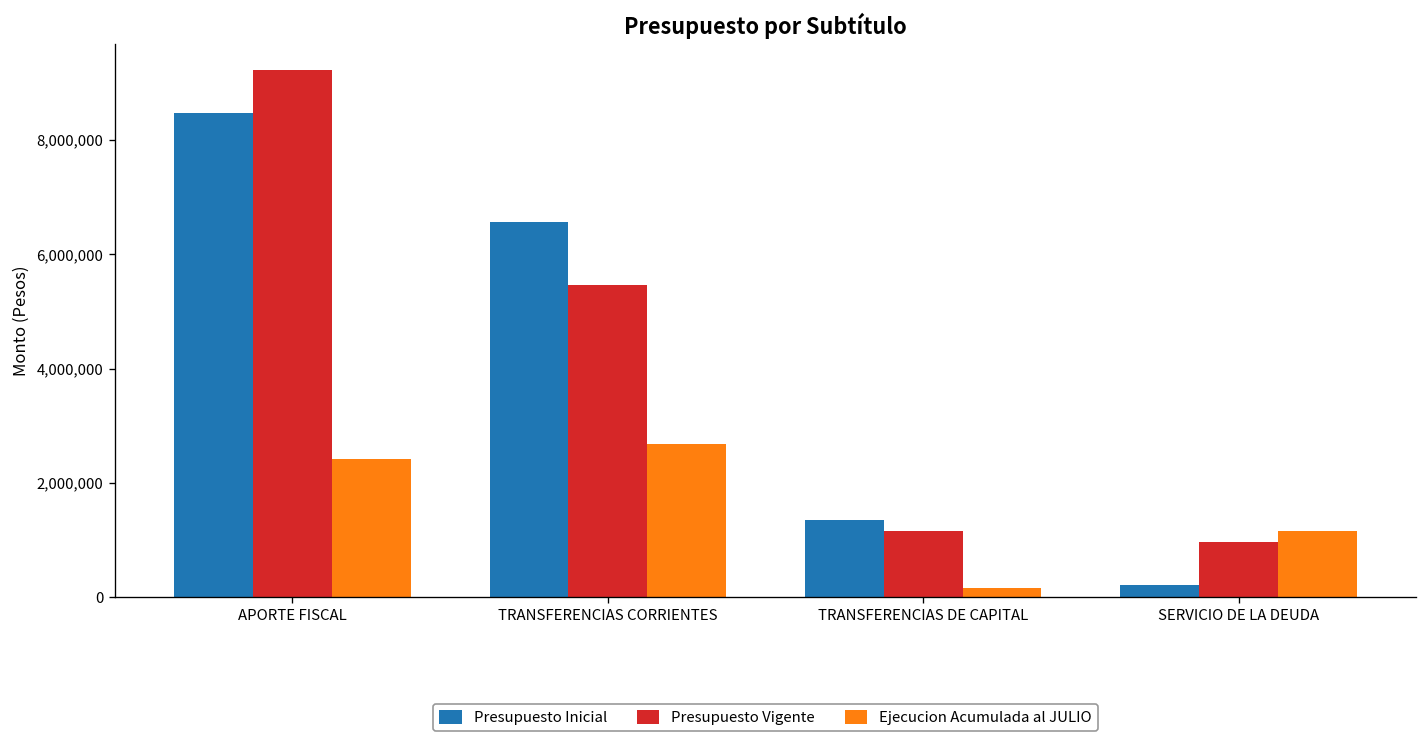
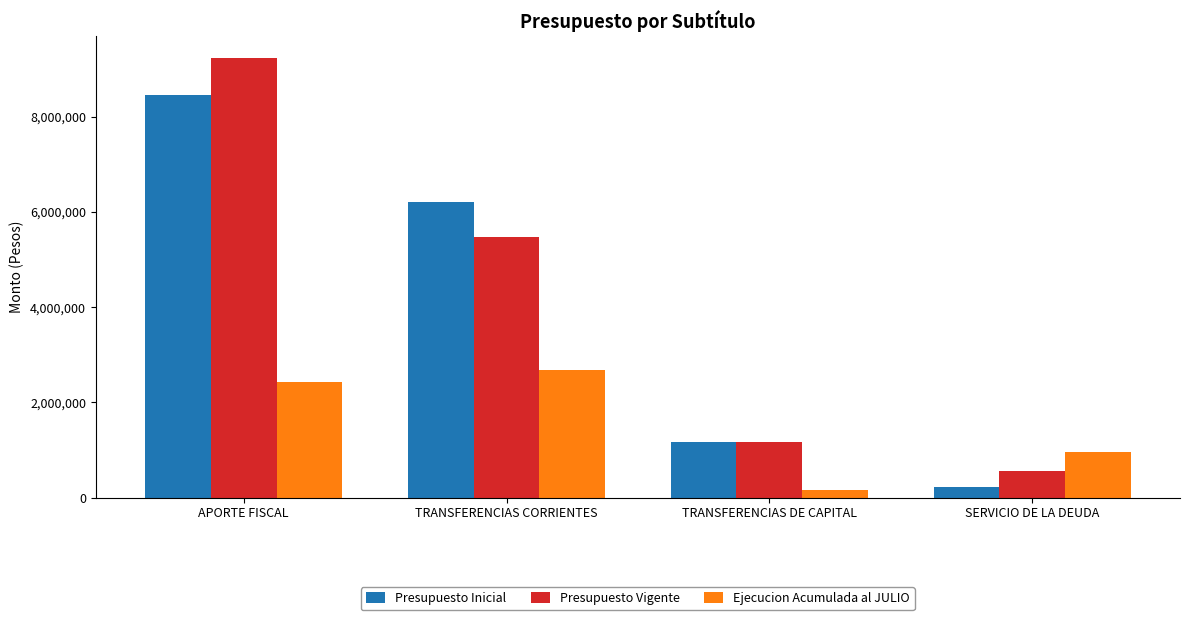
  {
    "Presupuesto Inicial": {
      "APORTE FISCAL": "8,500,000",
-     "TRANSFERENCIAS CORRIENTES": "6,600,000",
-     "TRANSFERENCIAS DE CAPITAL": "1,300,000",
+     "TRANSFERENCIAS CORRIENTES": "6,200,000",
+     "TRANSFERENCIAS DE CAPITAL": "1,200,000",
      "SERVICIO DE LA DEUDA": "200,000"
    },
    "Presupuesto Vigente": {
      "APORTE FISCAL": "9,200,000",
      "TRANSFERENCIAS CORRIENTES": "5,500,000",
      "TRANSFERENCIAS DE CAPITAL": "1,200,000",
-     "SERVICIO DE LA DEUDA": "1,000,000"
+     "SERVICIO DE LA DEUDA": "600,000"
    },
    "Ejecucion Acumulada al JULIO": {
      "APORTE FISCAL": "2,400,000",
      "TRANSFERENCIAS CORRIENTES": "2,700,000",
      "TRANSFERENCIAS DE CAPITAL": "200,000",
-     "SERVICIO DE LA DEUDA": "1,200,000"
+     "SERVICIO DE LA DEUDA": "1,000,000"
    }
  }
